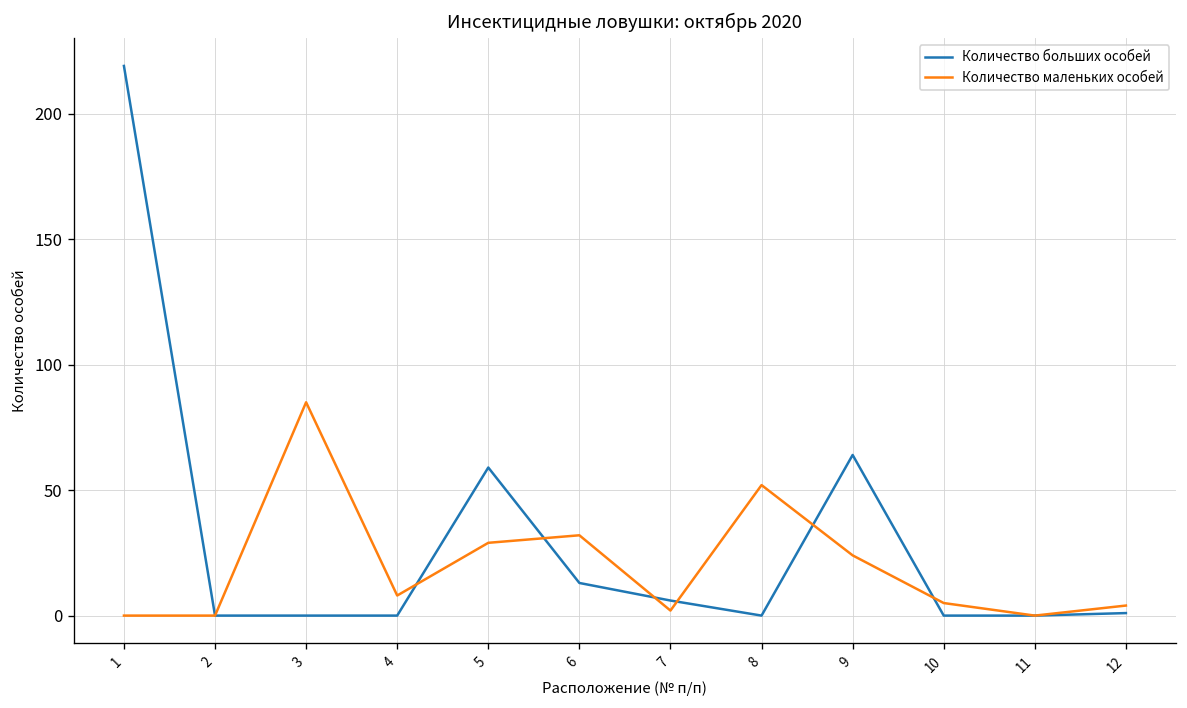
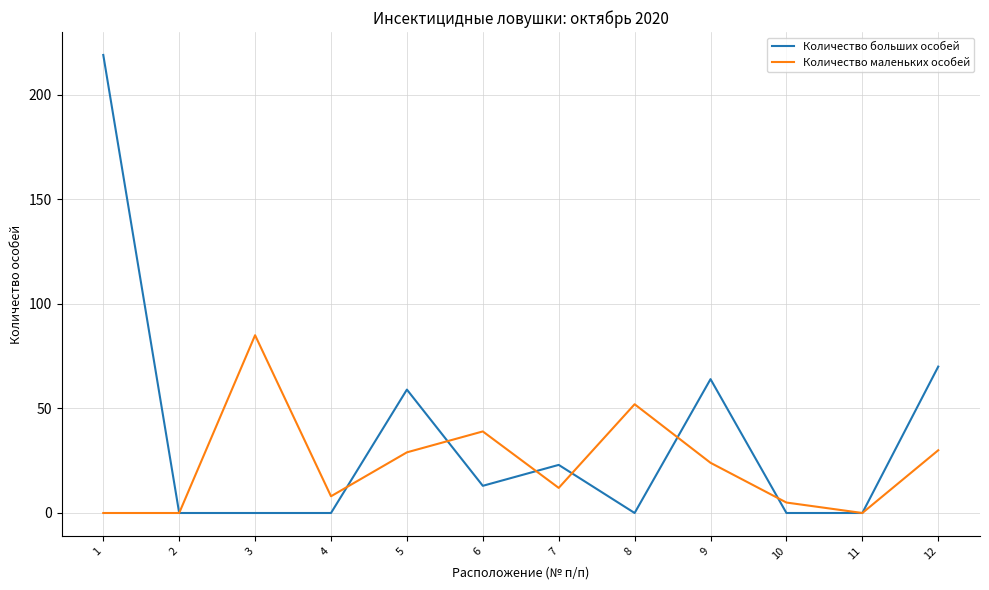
  {
    "Количество больших особей": {
      "1": 219,
      "3": 0,
      "4": 0,
      "5": 59,
      "6": 13,
-     "7": 6,
+     "7": 23,
      "8": 0,
      "9": 64,
      "10": 0,
-     "12": 1
+     "12": 70
    },
    "Количество маленьких особей": {
      "1": 0,
      "3": 85,
      "4": 8,
      "5": 29,
-     "6": 32,
-     "7": 2,
+     "6": 39,
+     "7": 12,
      "8": 52,
      "9": 24,
      "10": 5,
-     "12": 4
+     "12": 30
    }
  }
